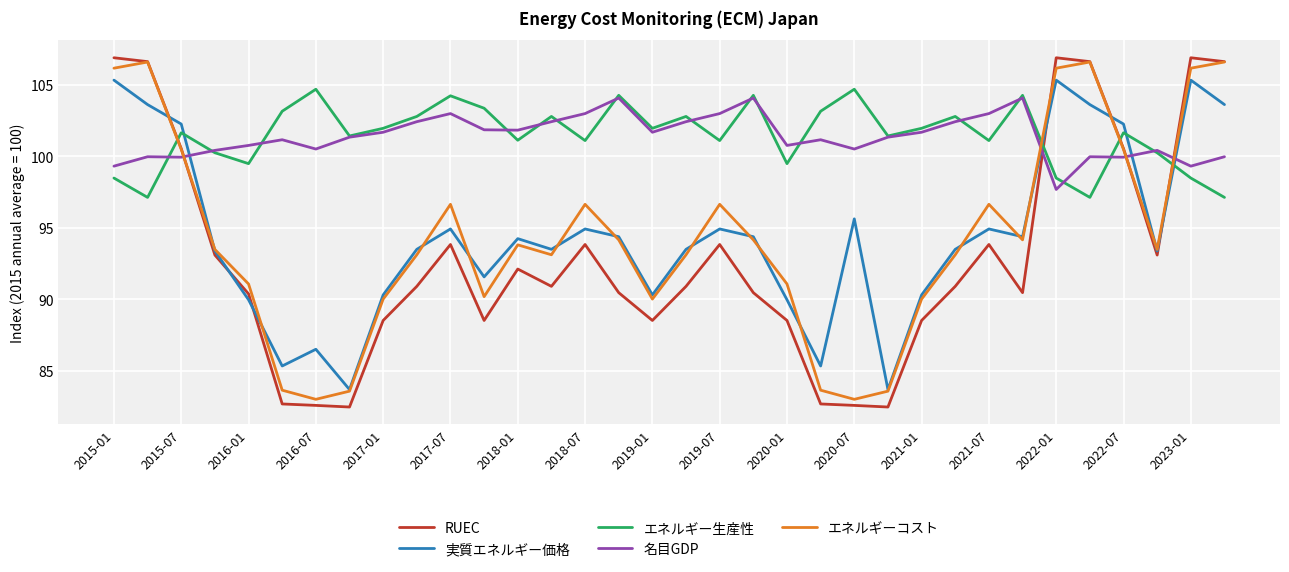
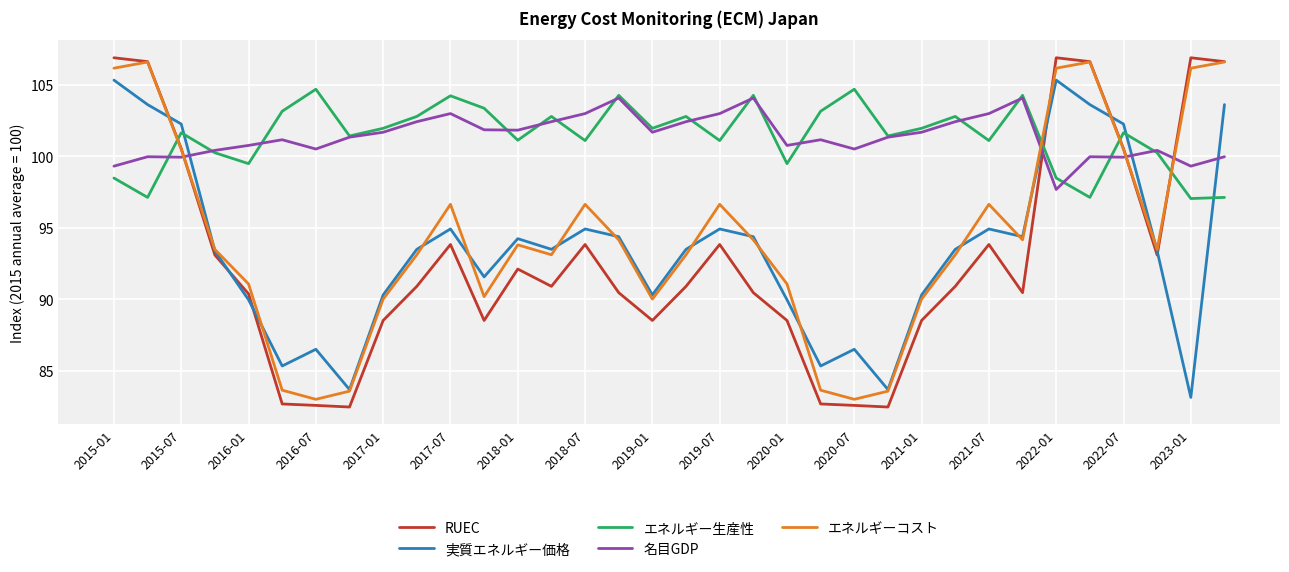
  {
    "RUEC": {
      "2015-01": 106.9,
      "2016-01": 90.4,
      "2016-07": 82.6,
      "2017-01": 88.5,
      "2017-07": 93.8,
      "2018-01": 92.1,
      "2018-07": 93.8,
      "2019-01": 88.5,
      "2019-07": 93.8,
      "2020-01": 88.5,
      "2020-07": 82.6,
      "2021-01": 88.5,
      "2021-07": 93.8,
      "2022-01": 106.9,
      "2023-01": 106.9
    },
    "実質エネルギー価格": {
      "2015-01": 105.3,
      "2015-07": 102.2,
      "2016-01": 90.0,
      "2016-07": 86.5,
      "2017-01": 90.3,
      "2017-07": 94.9,
      "2018-01": 94.2,
      "2018-07": 94.9,
      "2019-01": 90.3,
      "2019-07": 94.9,
      "2020-01": 90.0,
-     "2020-07": 95.6,
+     "2020-07": 86.5,
      "2021-01": 90.3,
      "2021-07": 94.9,
      "2022-01": 105.3,
      "2022-07": 102.2,
-     "2023-01": 105.3
+     "2023-01": 83.1
    },
    "エネルギー生産性": {
      "2015-01": 98.5,
      "2015-07": 101.6,
      "2016-01": 99.5,
      "2016-07": 104.7,
      "2017-01": 101.9,
      "2017-07": 104.2,
      "2018-01": 101.1,
      "2018-07": 101.1,
      "2019-01": 101.9,
      "2019-07": 101.1,
      "2020-01": 99.5,
      "2020-07": 104.7,
      "2021-01": 101.9,
      "2021-07": 101.1,
      "2022-01": 98.5,
      "2022-07": 101.6,
-     "2023-01": 98.5
+     "2023-01": 97.0
    },
    "名目GDP": {
      "2015-01": 99.3,
      "2015-07": 99.9,
      "2016-01": 100.8,
      "2016-07": 100.5,
      "2017-01": 101.7,
      "2017-07": 103.0,
      "2018-01": 101.8,
      "2018-07": 103.0,
      "2019-01": 101.7,
      "2019-07": 103.0,
      "2020-01": 100.8,
      "2020-07": 100.5,
      "2021-01": 101.7,
      "2021-07": 103.0,
      "2022-01": 97.7,
      "2022-07": 99.9,
      "2023-01": 99.3
    },
    "エネルギーコスト": {
      "2015-01": 106.1,
      "2016-01": 91.1,
      "2016-07": 83.0,
      "2017-01": 90.0,
      "2017-07": 96.6,
      "2018-01": 93.8,
      "2018-07": 96.6,
      "2019-01": 90.0,
      "2019-07": 96.6,
      "2020-01": 91.1,
      "2020-07": 83.0,
      "2021-01": 90.0,
      "2021-07": 96.6,
      "2022-01": 106.1,
      "2023-01": 106.1
    }
  }
